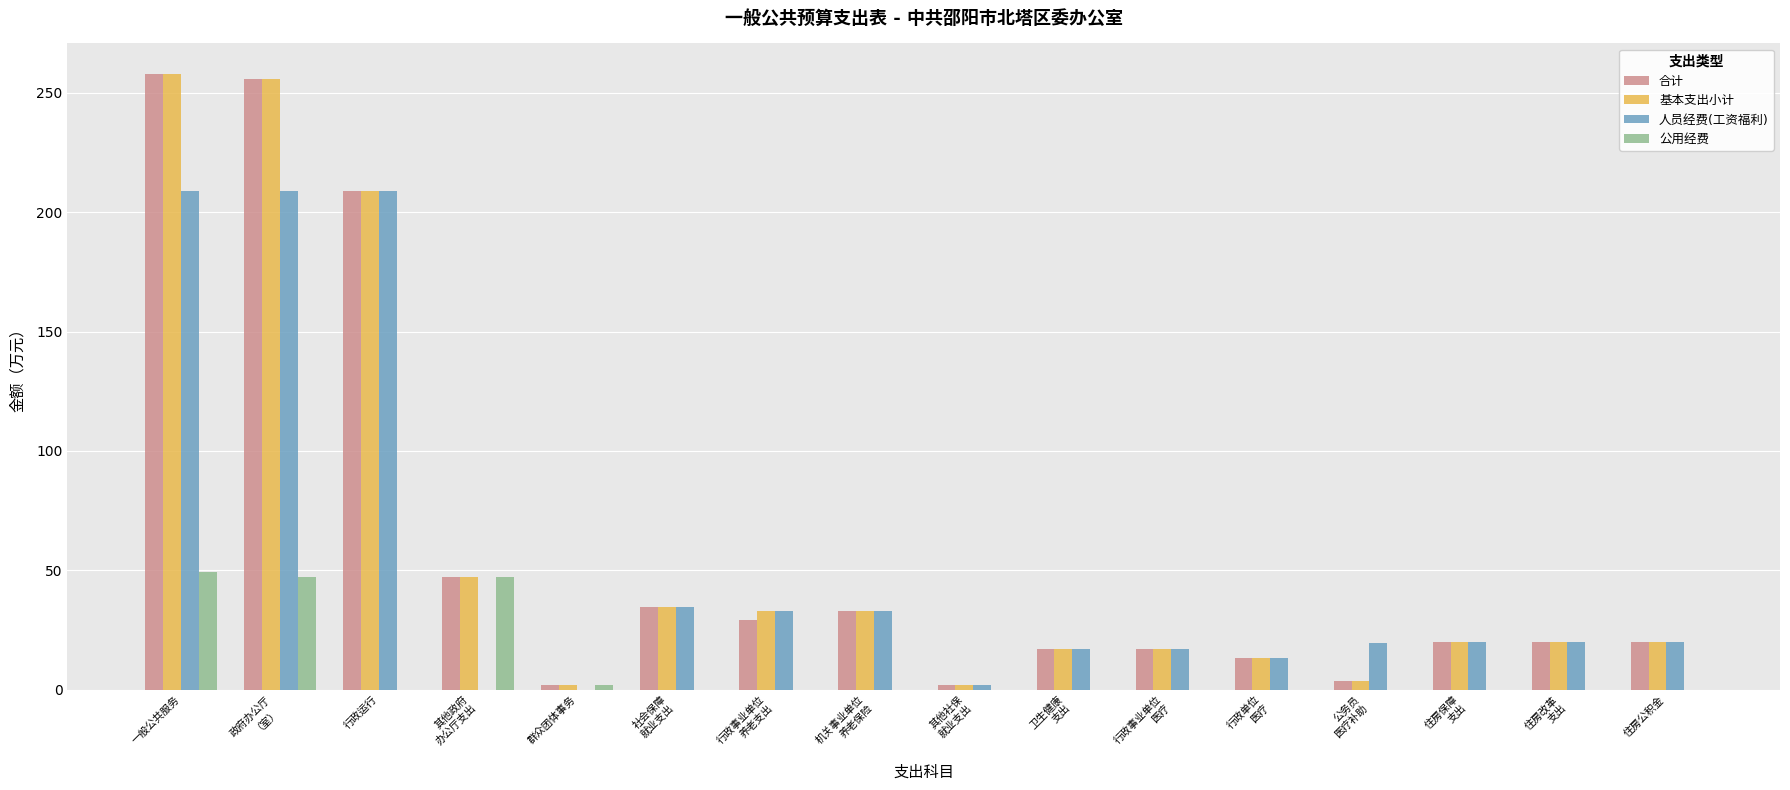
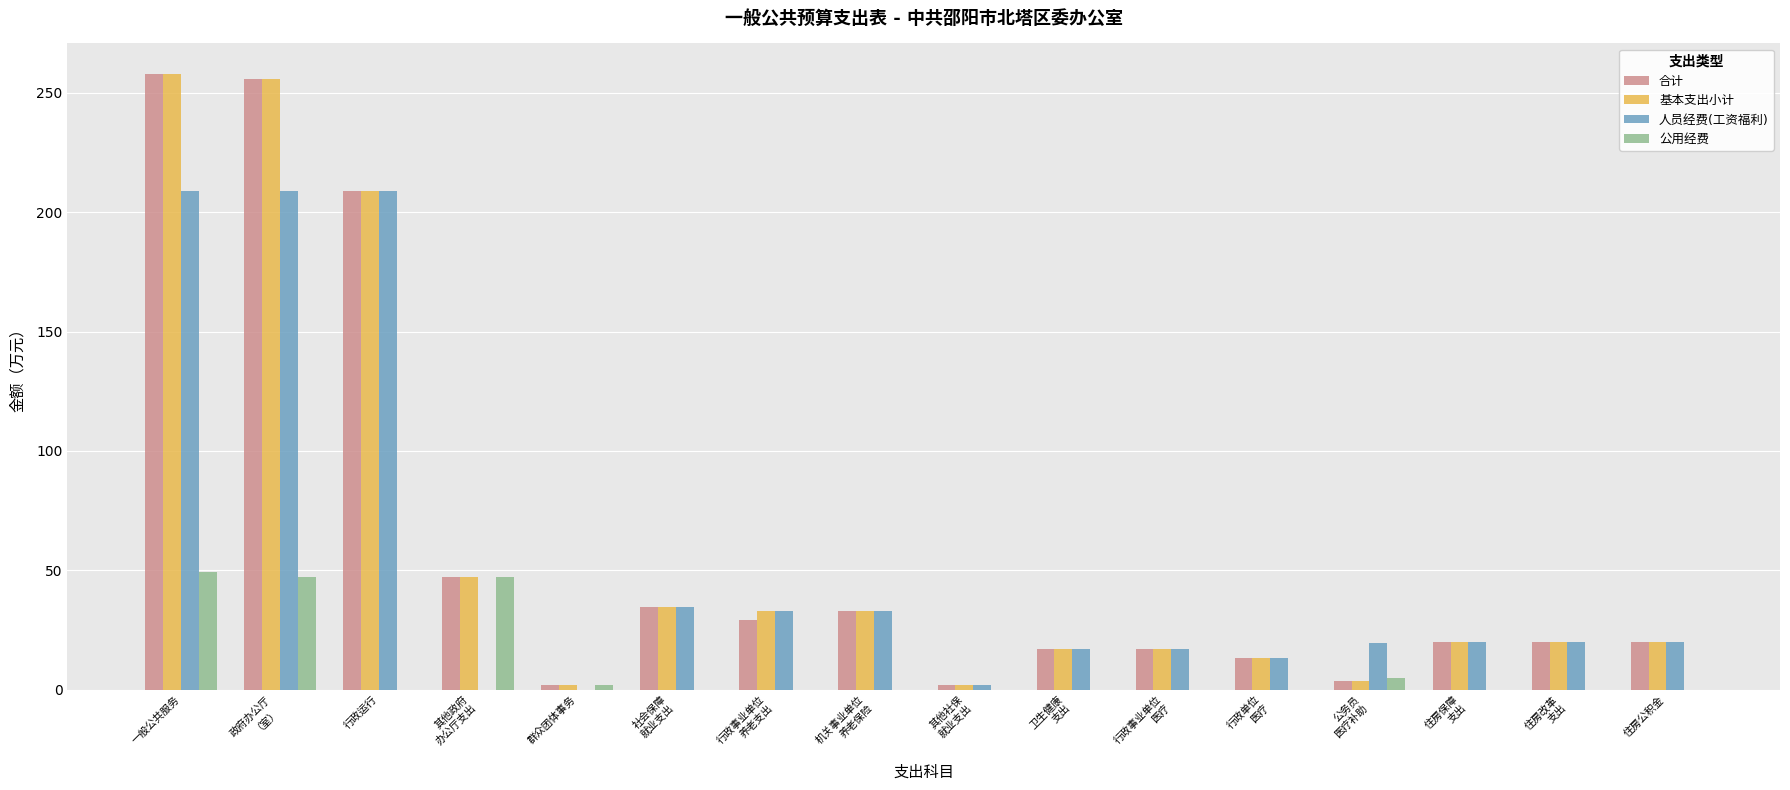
  {
    "合计": {
      "一般公共服务": 258,
      "政府办公厅 （室）": 256,
      "行政运行": 209,
      "其他政府 办公厅支出": 47,
      "群众团体事务": 2,
      "社会保障 就业支出": 35,
      "行政事业单位 养老支出": 29,
      "机关事业单位 养老保险": 33,
      "其他社保 就业支出": 2,
      "卫生健康 支出": 17,
      "行政事业单位 医疗": 17,
      "行政单位 医疗": 13,
      "公务员 医疗补助": 4,
      "住房保障 支出": 20,
      "住房改革 支出": 20,
      "住房公积金": 20
    },
    "基本支出小计": {
      "一般公共服务": 258,
      "政府办公厅 （室）": 256,
      "行政运行": 209,
      "其他政府 办公厅支出": 47,
      "群众团体事务": 2,
      "社会保障 就业支出": 35,
      "行政事业单位 养老支出": 33,
      "机关事业单位 养老保险": 33,
      "其他社保 就业支出": 2,
      "卫生健康 支出": 17,
      "行政事业单位 医疗": 17,
      "行政单位 医疗": 13,
      "公务员 医疗补助": 4,
      "住房保障 支出": 20,
      "住房改革 支出": 20,
      "住房公积金": 20
    },
    "人员经费(工资福利)": {
      "一般公共服务": 209,
      "政府办公厅 （室）": 209,
      "行政运行": 209,
      "其他政府 办公厅支出": 0,
      "群众团体事务": 0,
      "社会保障 就业支出": 35,
      "行政事业单位 养老支出": 33,
      "机关事业单位 养老保险": 33,
      "其他社保 就业支出": 2,
      "卫生健康 支出": 17,
      "行政事业单位 医疗": 17,
      "行政单位 医疗": 13,
      "公务员 医疗补助": 19,
      "住房保障 支出": 20,
      "住房改革 支出": 20,
      "住房公积金": 20
    },
    "公用经费": {
      "一般公共服务": 49,
      "政府办公厅 （室）": 47,
      "行政运行": 0,
      "其他政府 办公厅支出": 47,
      "群众团体事务": 2,
      "社会保障 就业支出": 0,
      "行政事业单位 养老支出": 0,
      "机关事业单位 养老保险": 0,
      "其他社保 就业支出": 0,
      "卫生健康 支出": 0,
      "行政事业单位 医疗": 0,
      "行政单位 医疗": 0,
-     "公务员 医疗补助": 0,
+     "公务员 医疗补助": 5,
      "住房保障 支出": 0,
      "住房改革 支出": 0,
      "住房公积金": 0
    }
  }
